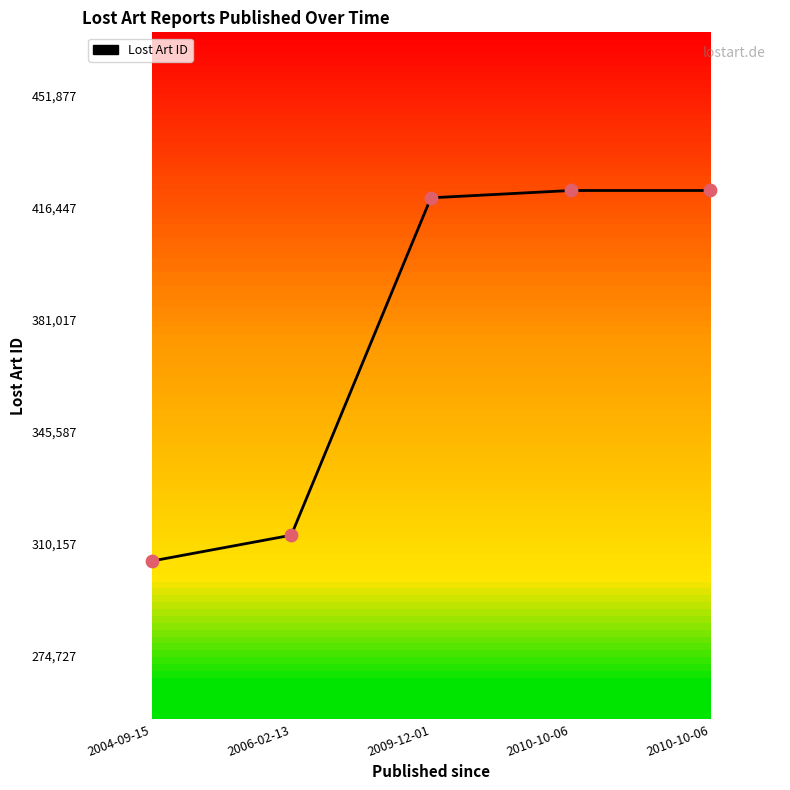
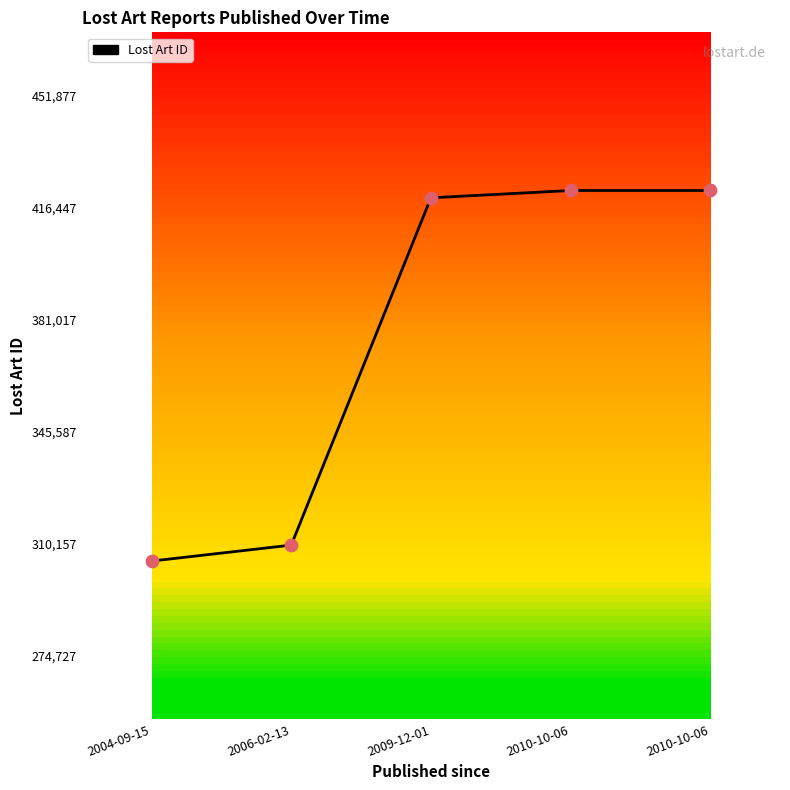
  {
    "2004-09-15": "305,000",
-   "2006-02-13": "313,000",
+   "2006-02-13": "310,000",
    "2009-12-01": "420,000"
  }
